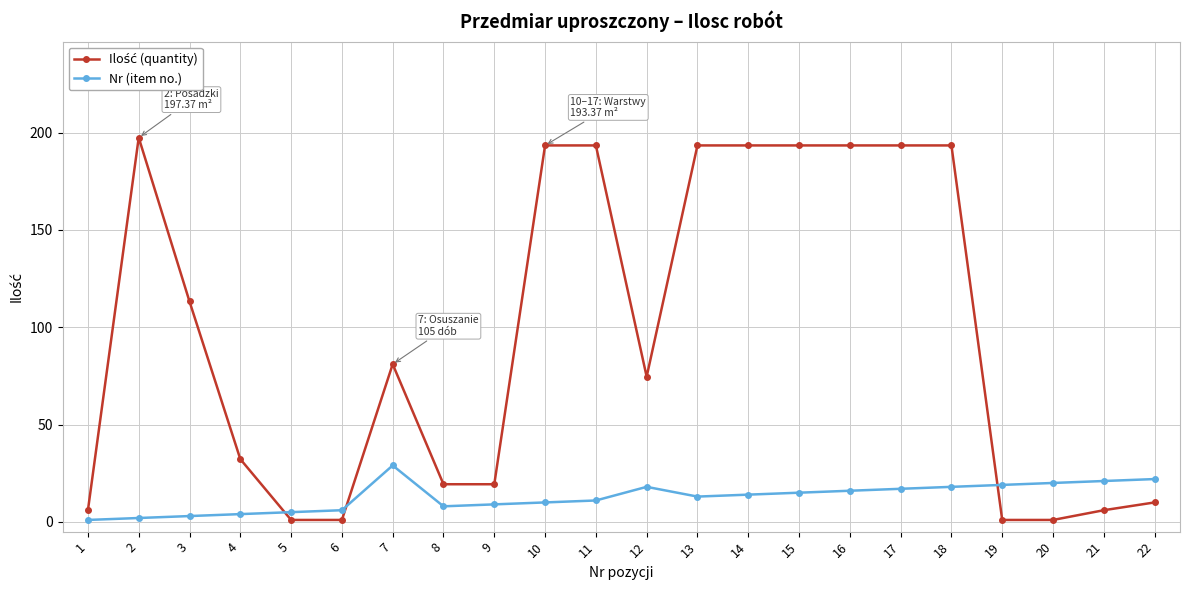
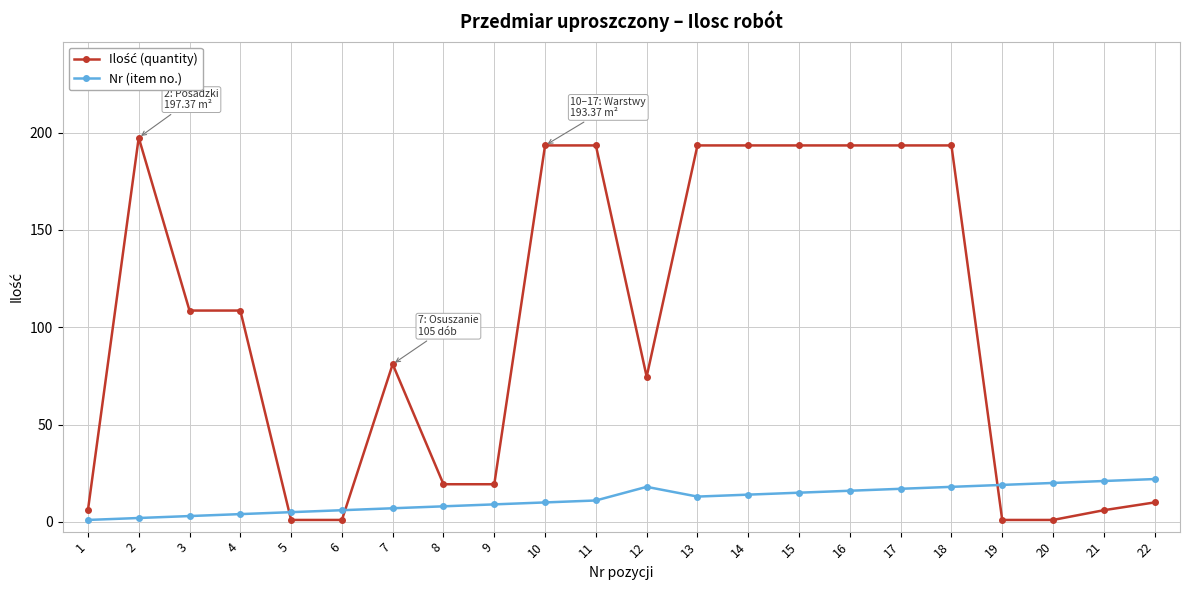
  {
    "Ilość (quantity)": {
      "1": 6,
-     "3": 113,
-     "4": 32,
+     "3": 109,
+     "4": 109,
      "5": 1,
      "6": 1,
      "8": 19,
      "9": 19,
      "10": 193,
      "12": 75,
      "13": 193,
      "14": 193,
      "15": 193,
      "16": 193,
      "17": 193,
      "18": 193,
      "19": 1,
      "20": 1,
      "21": 6,
      "22": 10
    },
    "Nr (item no.)": {
      "1": 1,
      "2": 2,
      "3": 3,
      "4": 4,
      "5": 5,
      "6": 6,
-     "7": 29,
+     "7": 7,
      "8": 8,
      "9": 9,
      "10": 10,
      "11": 11,
      "12": 18,
      "13": 13,
      "14": 14,
      "15": 15,
      "16": 16,
      "17": 17,
      "18": 18,
      "19": 19,
      "20": 20,
      "21": 21,
      "22": 22
    }
  }
